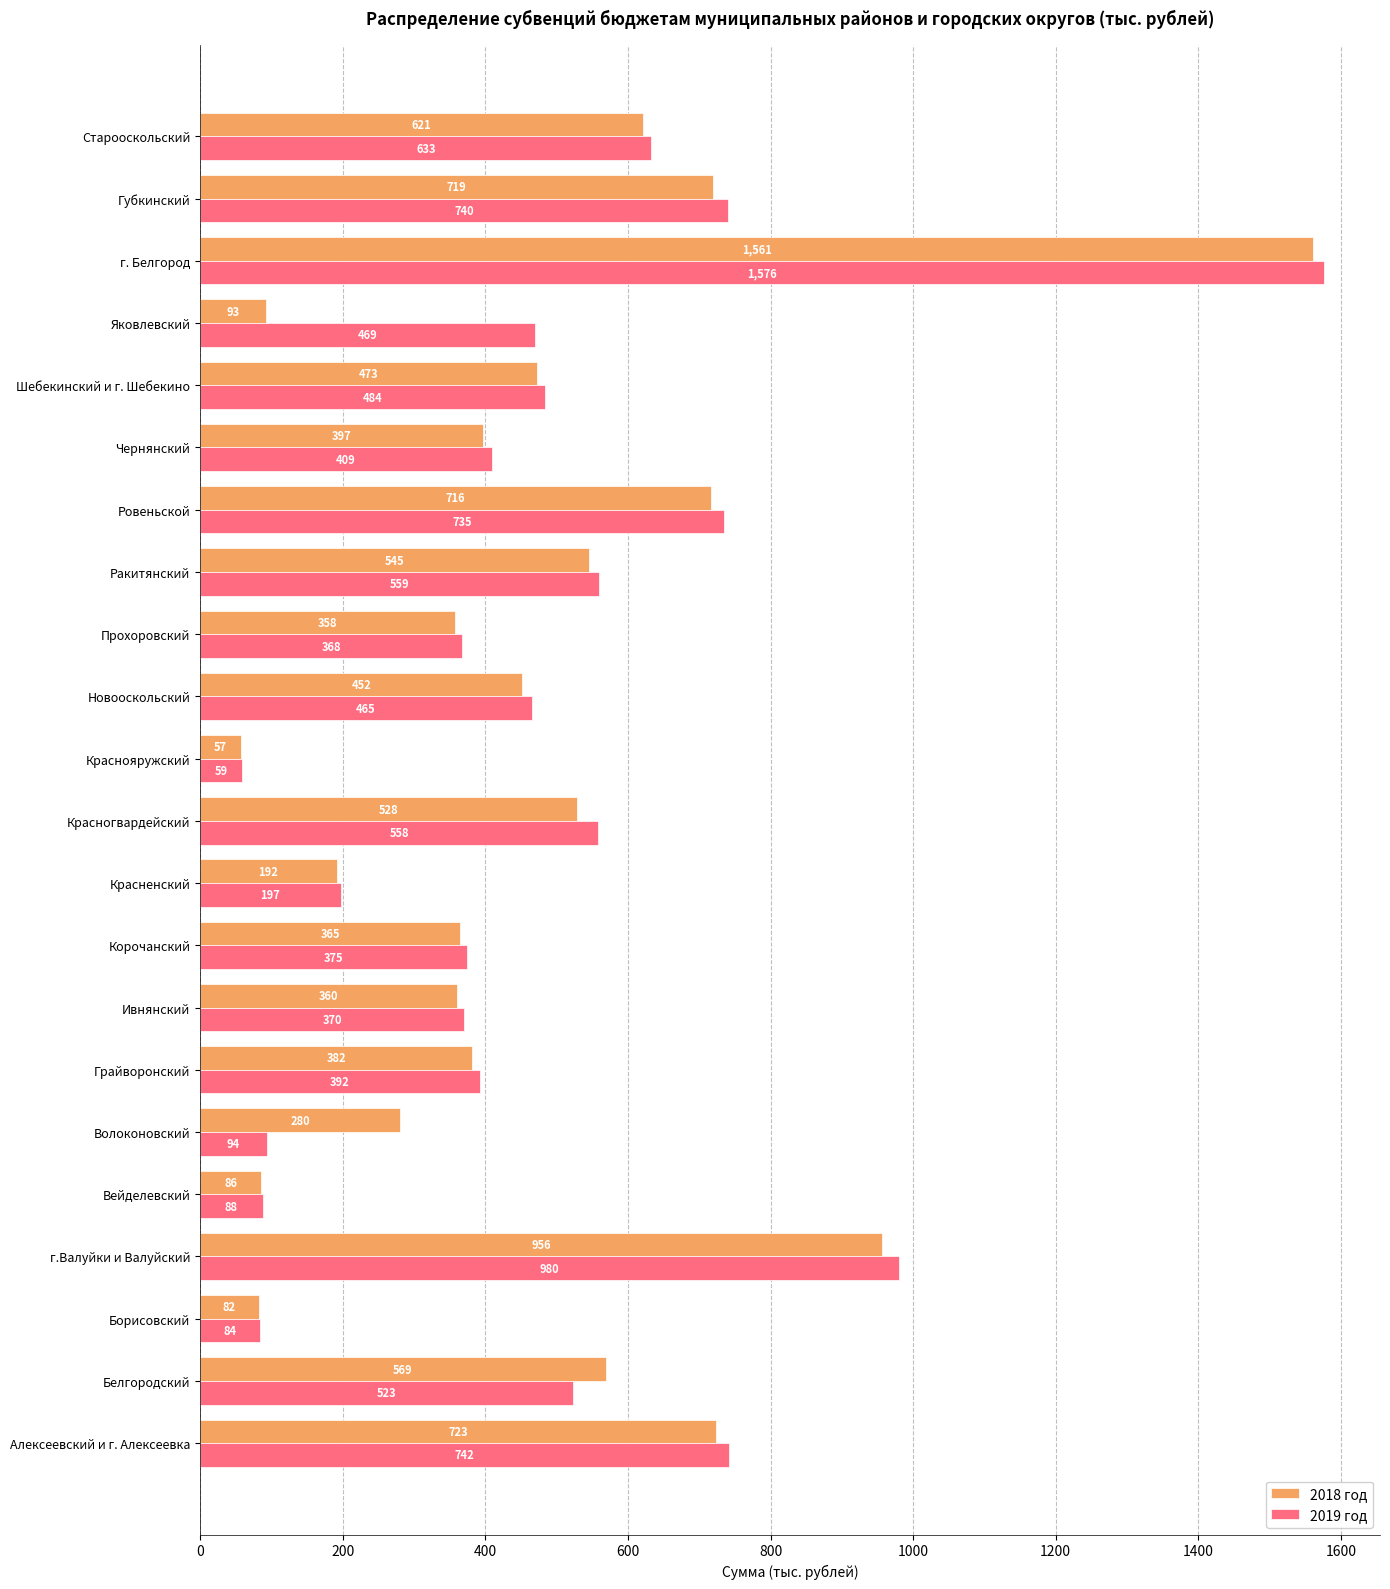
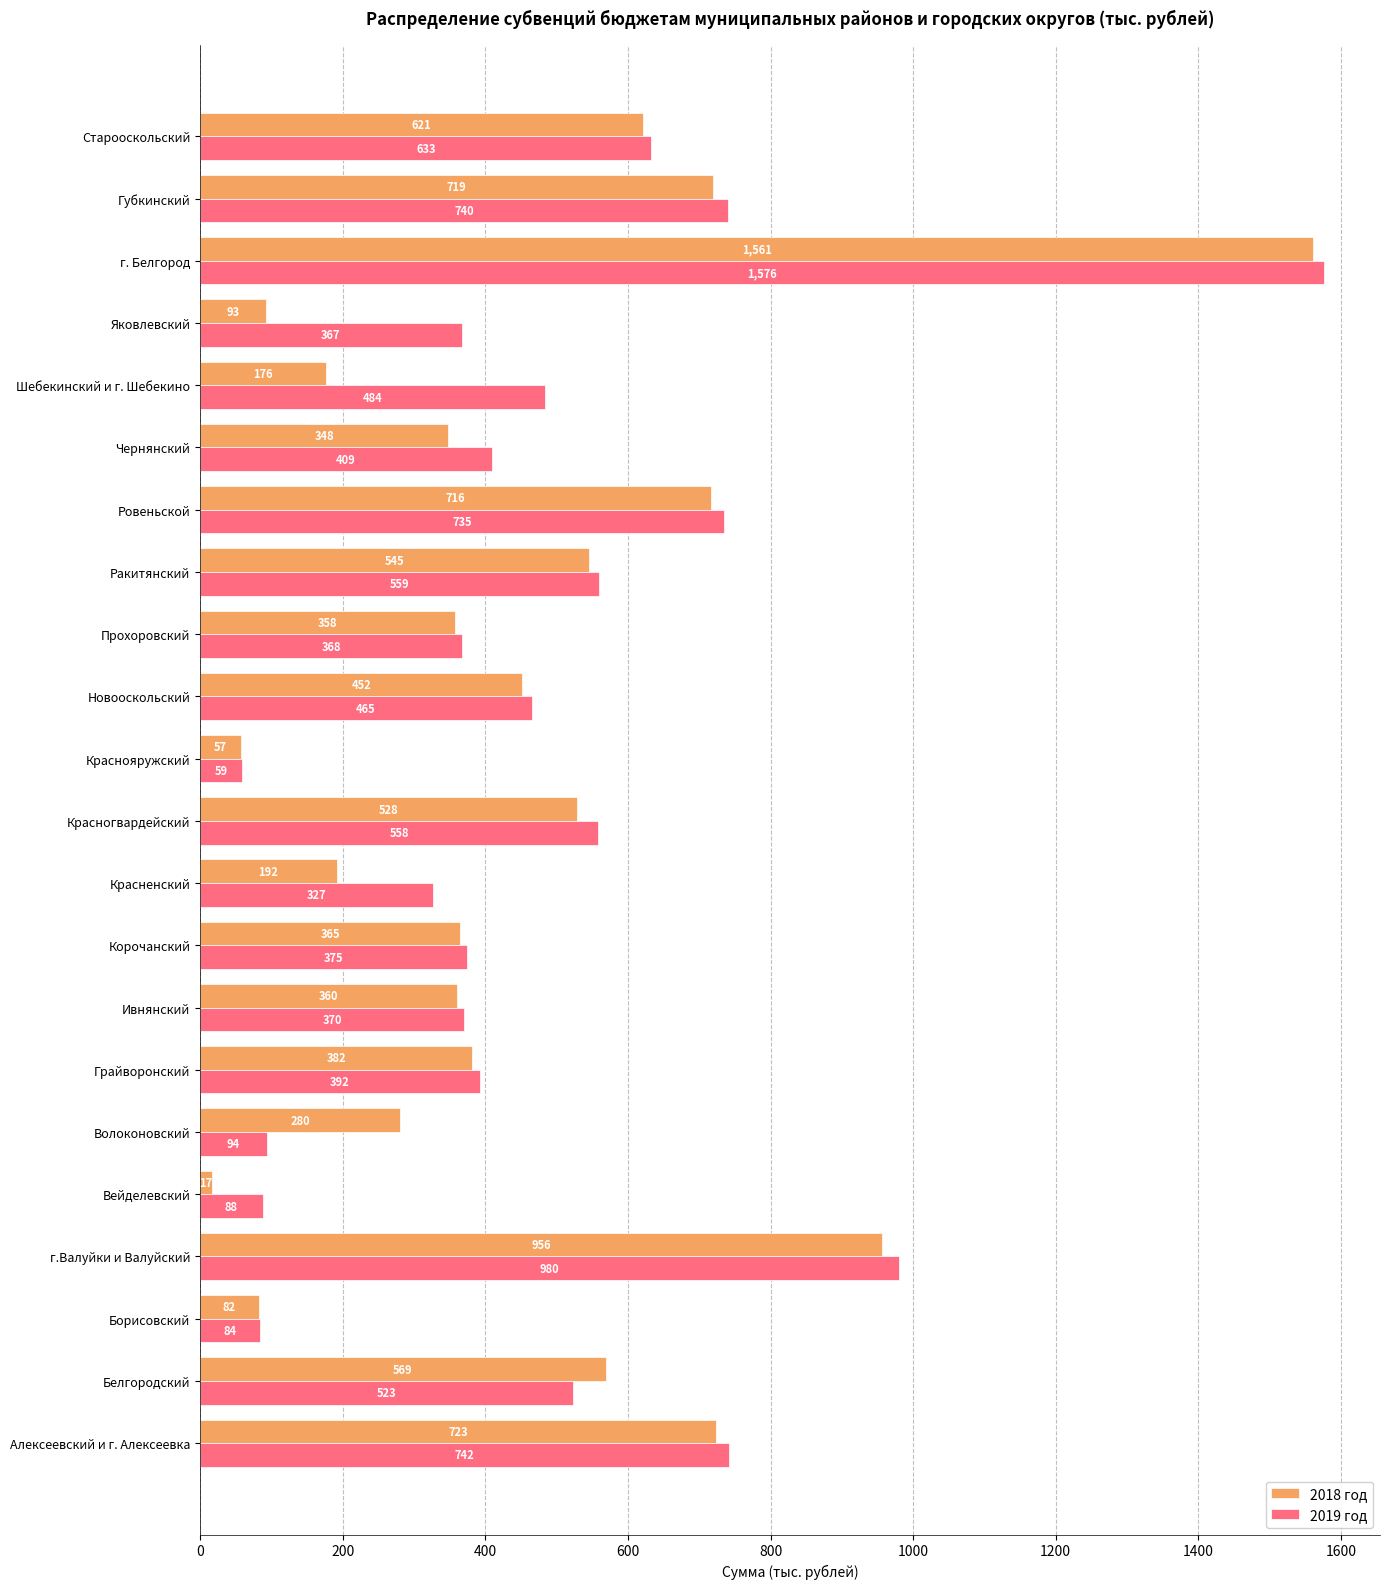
  {
    "2018 год": {
      "Старооскольский": "621",
      "Губкинский": "719",
      "г. Белгород": "1,561",
      "Яковлевский": "93",
-     "Шебекинский и г. Шебекино": "473",
-     "Чернянский": "397",
+     "Шебекинский и г. Шебекино": "176",
+     "Чернянский": "348",
      "Ровеньской": "716",
      "Ракитянский": "545",
      "Прохоровский": "358",
      "Новооскольский": "452",
      "Краснояружский": "57",
      "Красногвардейский": "528",
      "Красненский": "192",
      "Корочанский": "365",
      "Ивнянский": "360",
      "Грайворонский": "382",
      "Волоконовский": "280",
-     "Вейделевский": "86",
+     "Вейделевский": "17",
      "г.Валуйки и Валуйский": "956",
      "Борисовский": "82",
      "Белгородский": "569",
      "Алексеевский и г. Алексеевка": "723"
    },
    "2019 год": {
      "Старооскольский": "633",
      "Губкинский": "740",
      "г. Белгород": "1,576",
-     "Яковлевский": "469",
+     "Яковлевский": "367",
      "Шебекинский и г. Шебекино": "484",
      "Чернянский": "409",
      "Ровеньской": "735",
      "Ракитянский": "559",
      "Прохоровский": "368",
      "Новооскольский": "465",
      "Краснояружский": "59",
      "Красногвардейский": "558",
-     "Красненский": "197",
+     "Красненский": "327",
      "Корочанский": "375",
      "Ивнянский": "370",
      "Грайворонский": "392",
      "Волоконовский": "94",
      "Вейделевский": "88",
      "г.Валуйки и Валуйский": "980",
      "Борисовский": "84",
      "Белгородский": "523",
      "Алексеевский и г. Алексеевка": "742"
    }
  }
